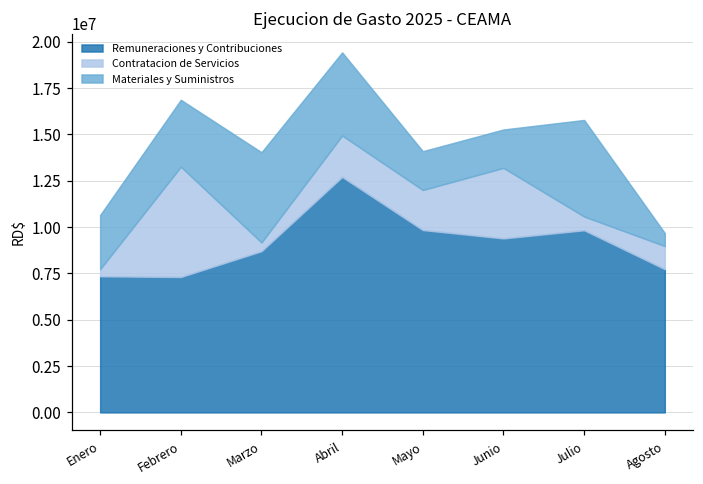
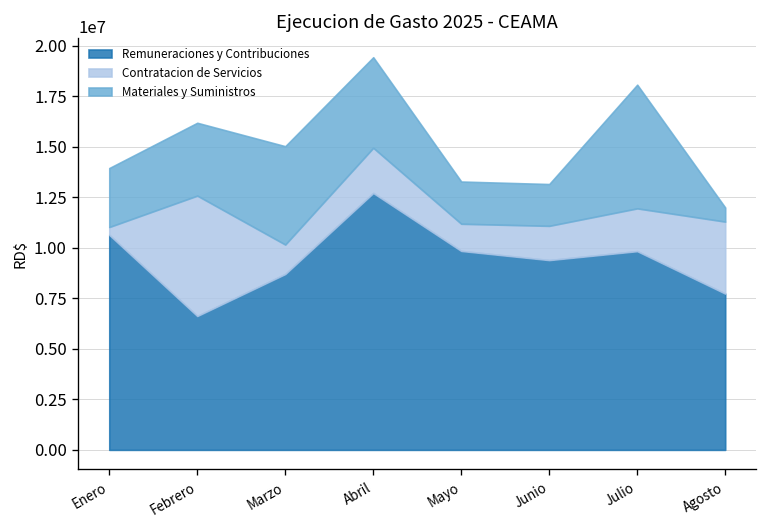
  {
    "Remuneraciones y Contribuciones": {
-     "Enero": 7300000,
-     "Febrero": 7300000,
+     "Enero": 10600000,
+     "Febrero": 6600000,
      "Marzo": 8700000,
      "Abril": 12700000,
      "Mayo": 9800000,
      "Junio": 9400000,
      "Julio": 9800000,
      "Agosto": 7700000
    },
    "Contratacion de Servicios": {
      "Enero": 400000,
      "Febrero": 6000000,
-     "Marzo": 500000,
+     "Marzo": 1500000,
      "Abril": 2200000,
-     "Mayo": 2200000,
-     "Junio": 3800000,
-     "Julio": 700000,
-     "Agosto": 1200000
+     "Mayo": 1300000,
+     "Junio": 1700000,
+     "Julio": 2100000,
+     "Agosto": 3600000
    },
    "Materiales y Suministros": {
      "Enero": 2900000,
      "Febrero": 3600000,
      "Marzo": 4900000,
      "Abril": 4500000,
      "Mayo": 2100000,
      "Junio": 2100000,
-     "Julio": 5200000,
+     "Julio": 6100000,
      "Agosto": 700000
    }
  }
